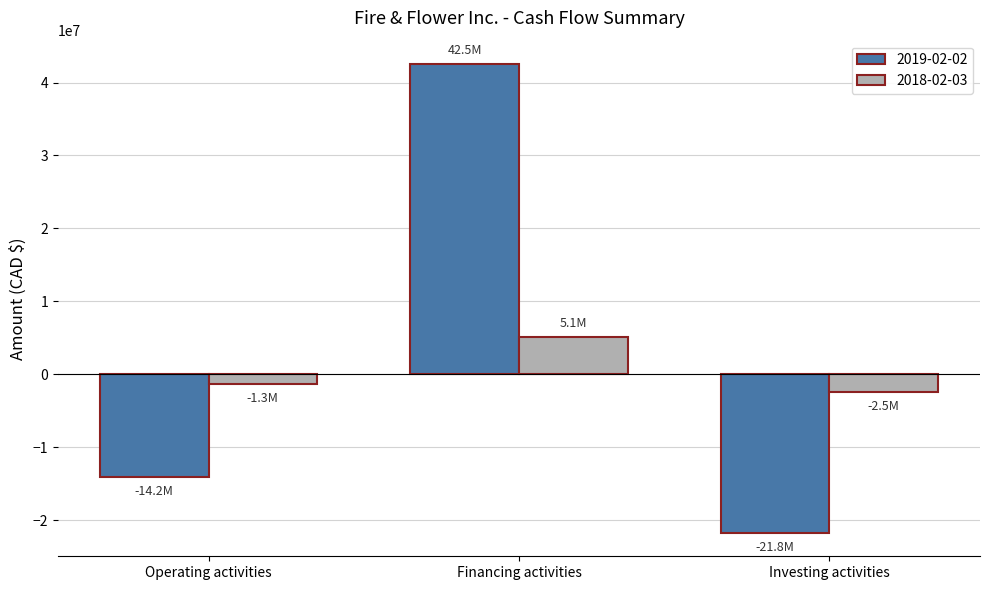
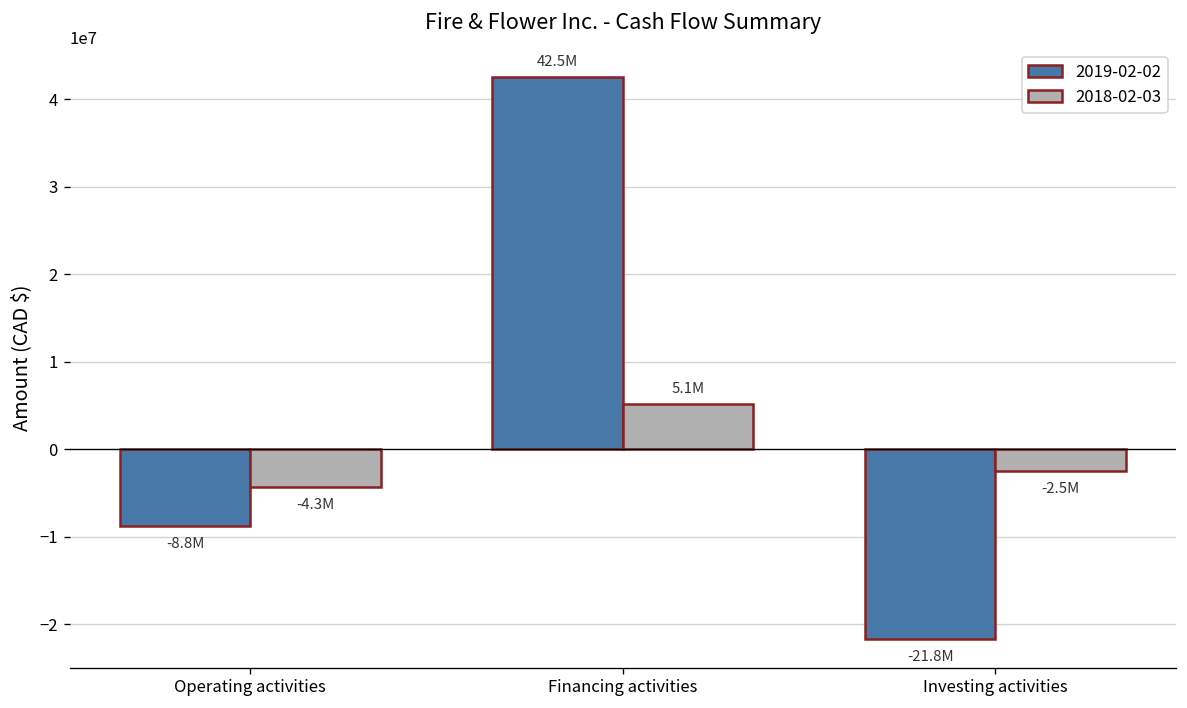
  {
    "2019-02-02": {
-     "Operating activities": "-14.2M",
+     "Operating activities": "-8.8M",
      "Financing activities": "42.5M",
      "Investing activities": "-21.8M"
    },
    "2018-02-03": {
-     "Operating activities": "-1.3M",
+     "Operating activities": "-4.3M",
      "Financing activities": "5.1M",
      "Investing activities": "-2.5M"
    }
  }
